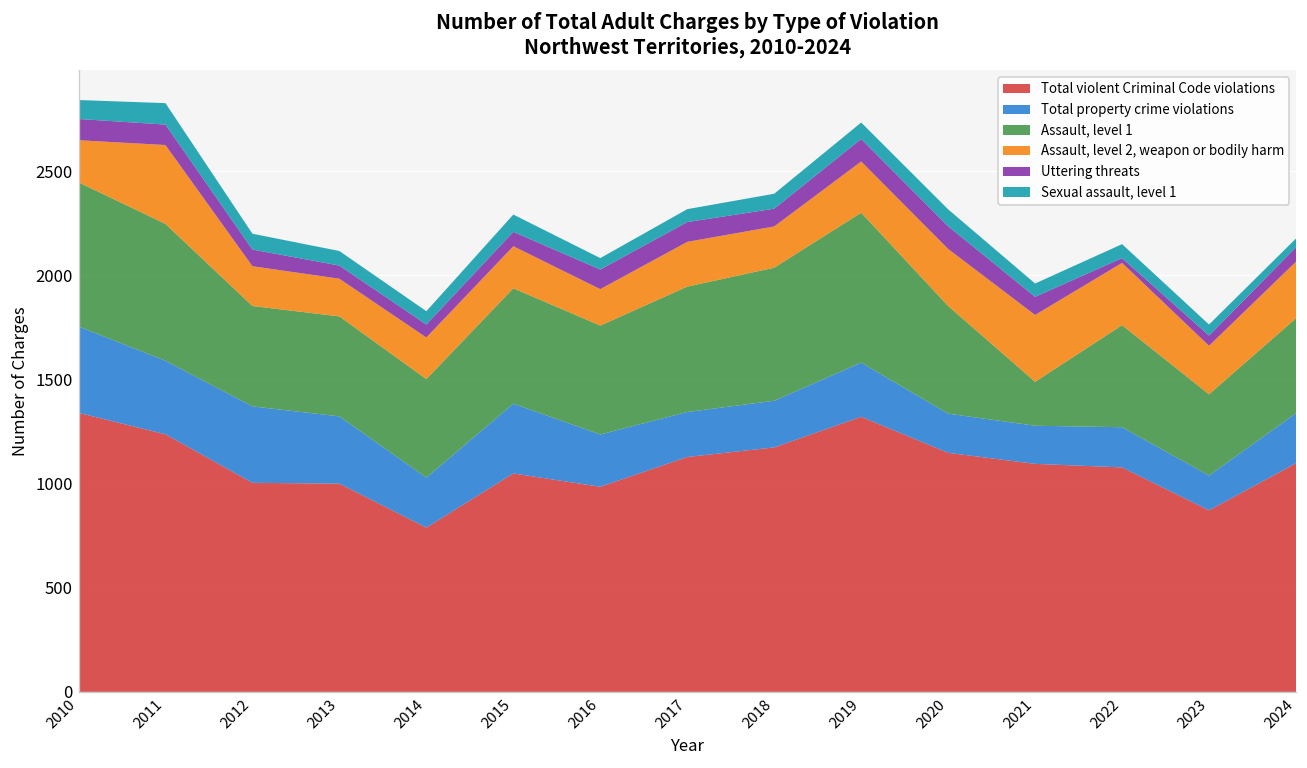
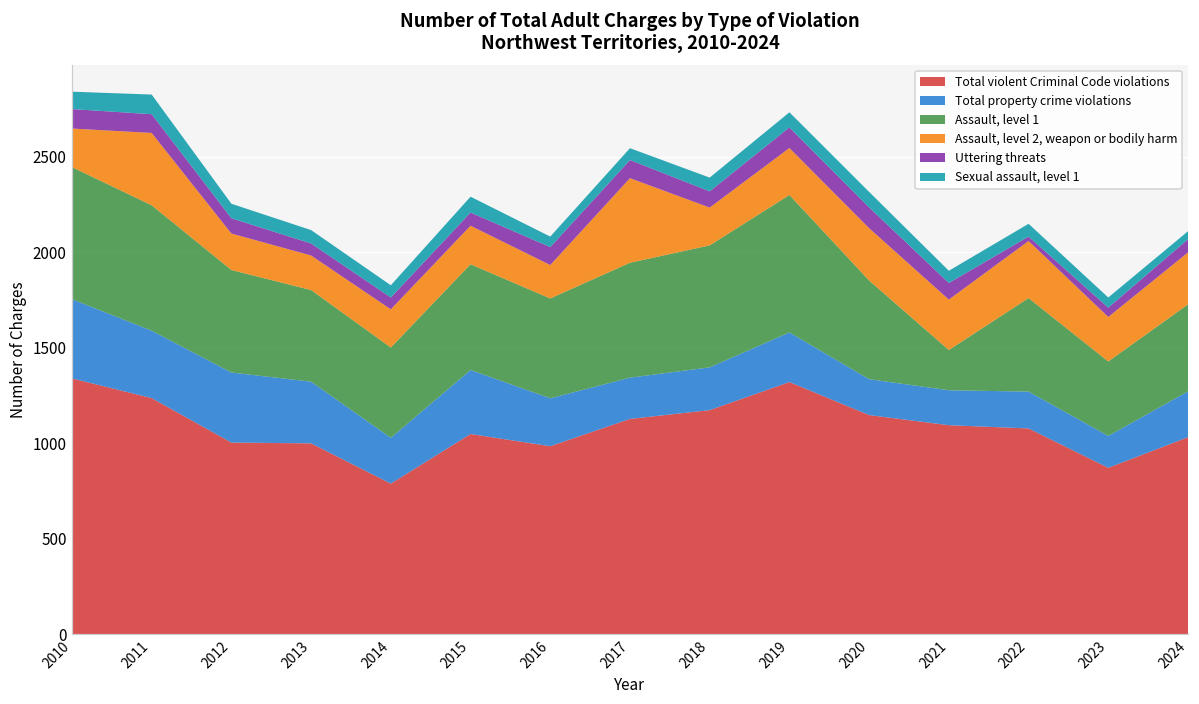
  {
    "Total violent Criminal Code violations": {
      "2010": 1340,
      "2011": 1240,
      "2012": 1000,
      "2013": 1000,
      "2014": 790,
      "2015": 1050,
      "2016": 990,
      "2017": 1130,
      "2018": 1170,
      "2019": 1320,
      "2020": 1150,
      "2021": 1100,
      "2022": 1080,
      "2023": 870,
-     "2024": 1100
+     "2024": 1030
    },
    "Assault, level 1": {
      "2010": 690,
      "2011": 660,
-     "2012": 480,
+     "2012": 540,
      "2013": 480,
      "2014": 470,
      "2015": 550,
      "2016": 520,
      "2017": 600,
      "2018": 640,
      "2019": 720,
      "2020": 520,
      "2021": 210,
      "2022": 490,
      "2023": 390,
      "2024": 460
    },
    "Assault, level 2, weapon or bodily harm": {
      "2010": 200,
      "2011": 380,
      "2012": 190,
      "2013": 180,
      "2014": 200,
      "2015": 200,
      "2016": 180,
-     "2017": 220,
+     "2017": 440,
      "2018": 200,
      "2019": 250,
      "2020": 270,
-     "2021": 320,
+     "2021": 260,
      "2022": 300,
      "2023": 230,
      "2024": 270
    },
    "Uttering threats": {
      "2010": 100,
      "2011": 100,
      "2012": 80,
      "2013": 60,
      "2014": 60,
      "2015": 70,
      "2016": 90,
      "2017": 100,
      "2018": 90,
      "2019": 110,
      "2020": 110,
      "2021": 90,
      "2022": 20,
      "2023": 50,
      "2024": 70
    }
  }
